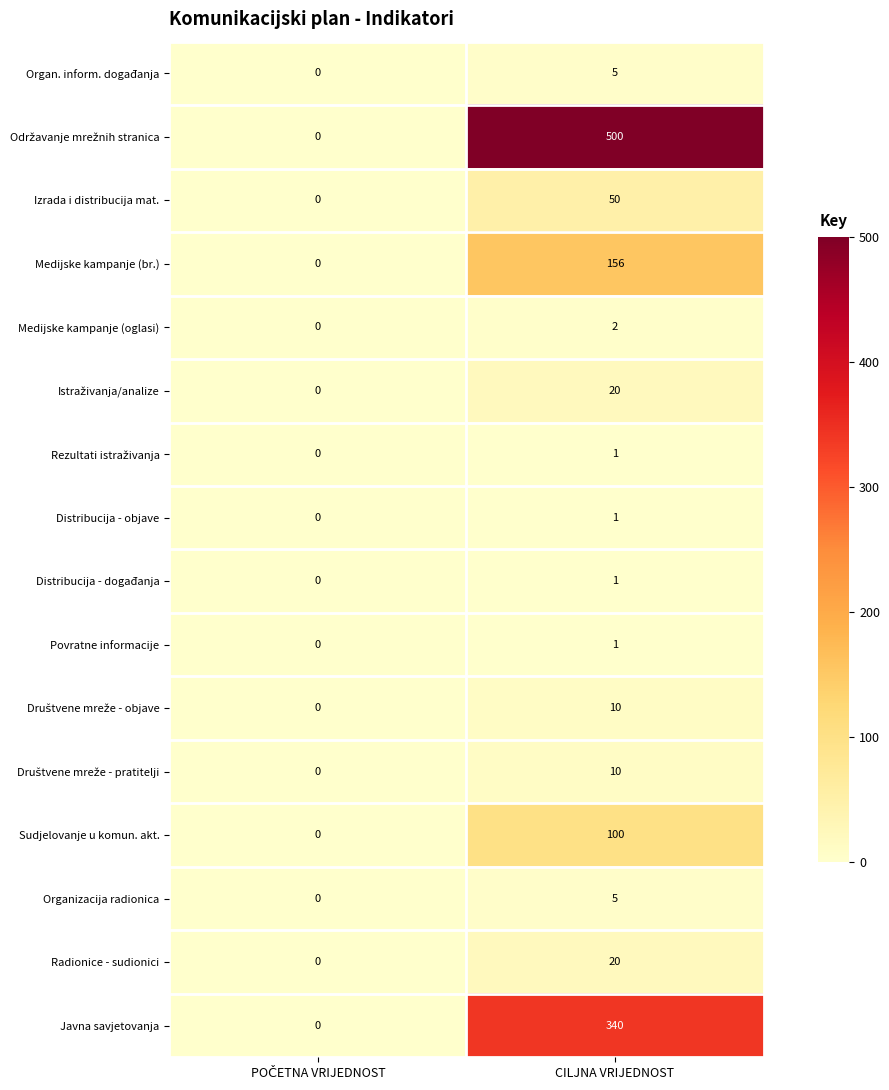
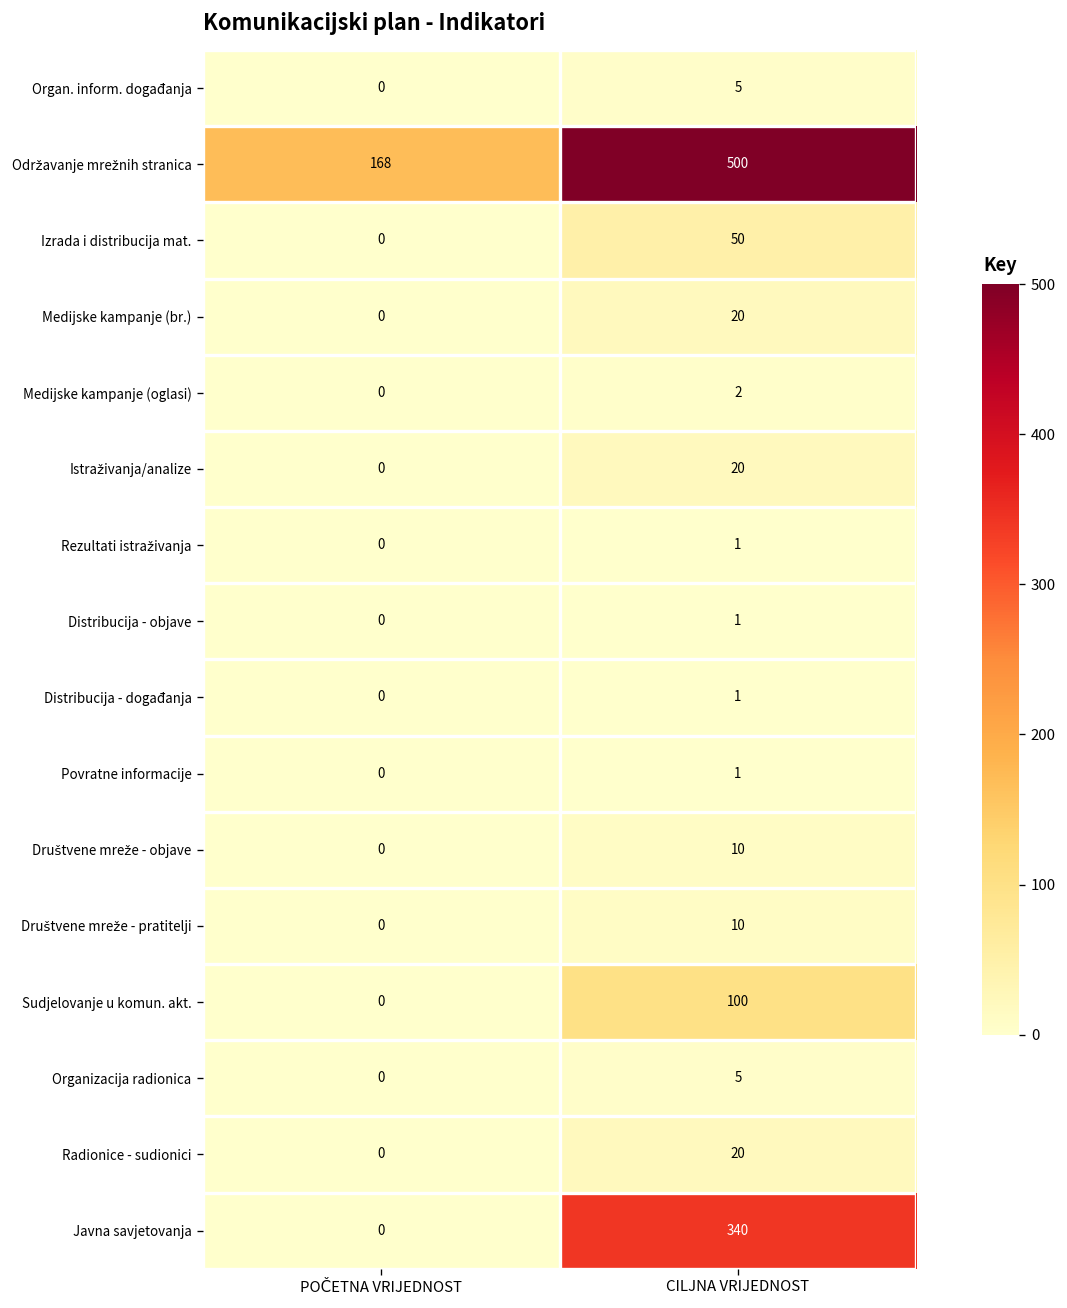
  {
    "Organ. inform. događanja": {
      "POČETNA VRIJEDNOST": 0,
      "CILJNA VRIJEDNOST": 5
    },
    "Održavanje mrežnih stranica": {
-     "POČETNA VRIJEDNOST": 0,
+     "POČETNA VRIJEDNOST": 168,
      "CILJNA VRIJEDNOST": 500
    },
    "Izrada i distribucija mat.": {
      "POČETNA VRIJEDNOST": 0,
      "CILJNA VRIJEDNOST": 50
    },
    "Medijske kampanje (br.)": {
      "POČETNA VRIJEDNOST": 0,
-     "CILJNA VRIJEDNOST": 156
+     "CILJNA VRIJEDNOST": 20
    },
    "Medijske kampanje (oglasi)": {
      "POČETNA VRIJEDNOST": 0,
      "CILJNA VRIJEDNOST": 2
    },
    "Istraživanja/analize": {
      "POČETNA VRIJEDNOST": 0,
      "CILJNA VRIJEDNOST": 20
    },
    "Rezultati istraživanja": {
      "POČETNA VRIJEDNOST": 0,
      "CILJNA VRIJEDNOST": 1
    },
    "Distribucija - objave": {
      "POČETNA VRIJEDNOST": 0,
      "CILJNA VRIJEDNOST": 1
    },
    "Distribucija - događanja": {
      "POČETNA VRIJEDNOST": 0,
      "CILJNA VRIJEDNOST": 1
    },
    "Povratne informacije": {
      "POČETNA VRIJEDNOST": 0,
      "CILJNA VRIJEDNOST": 1
    },
    "Društvene mreže - objave": {
      "POČETNA VRIJEDNOST": 0,
      "CILJNA VRIJEDNOST": 10
    },
    "Društvene mreže - pratitelji": {
      "POČETNA VRIJEDNOST": 0,
      "CILJNA VRIJEDNOST": 10
    },
    "Sudjelovanje u komun. akt.": {
      "POČETNA VRIJEDNOST": 0,
      "CILJNA VRIJEDNOST": 100
    },
    "Organizacija radionica": {
      "POČETNA VRIJEDNOST": 0,
      "CILJNA VRIJEDNOST": 5
    },
    "Radionice - sudionici": {
      "POČETNA VRIJEDNOST": 0,
      "CILJNA VRIJEDNOST": 20
    },
    "Javna savjetovanja": {
      "POČETNA VRIJEDNOST": 0,
      "CILJNA VRIJEDNOST": 340
    }
  }
